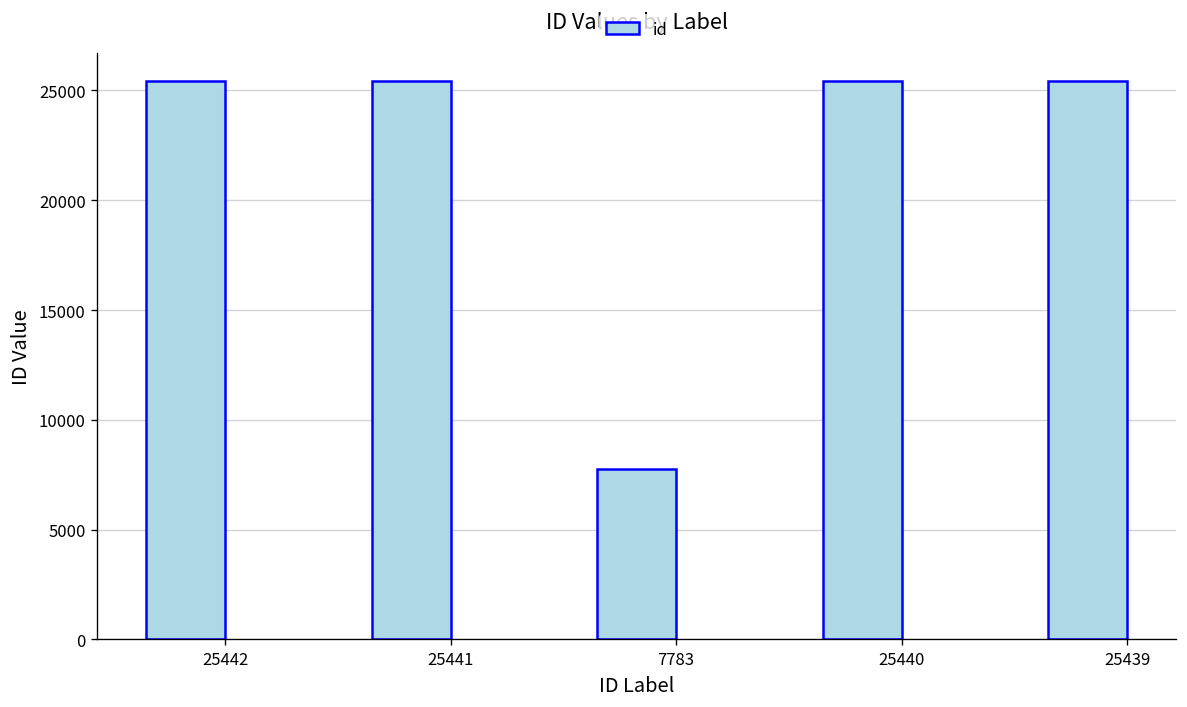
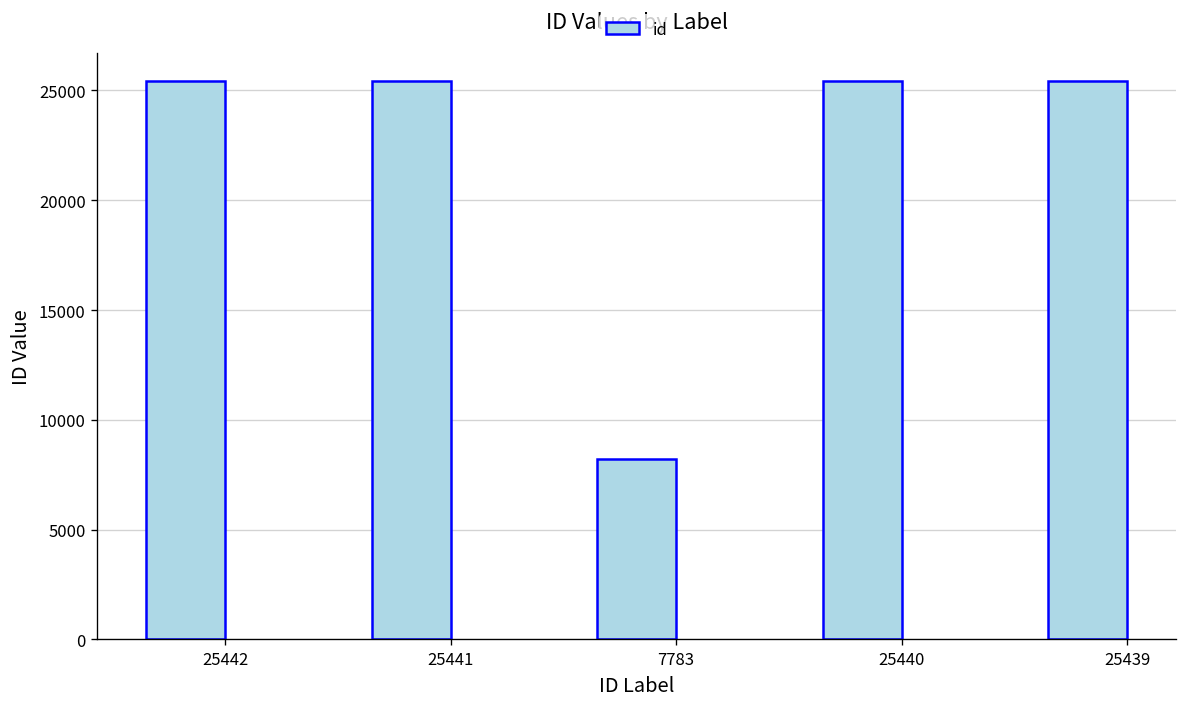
  {
    "25442": 25400,
    "25441": 25400,
-   "7783": 7800,
+   "7783": 8200,
    "25440": 25400,
    "25439": 25400
  }
